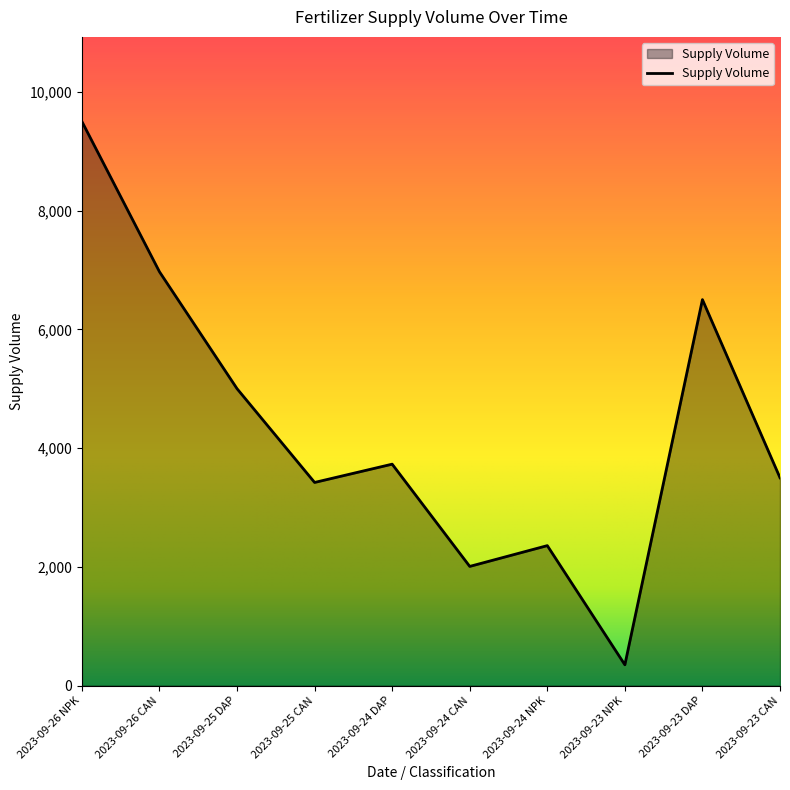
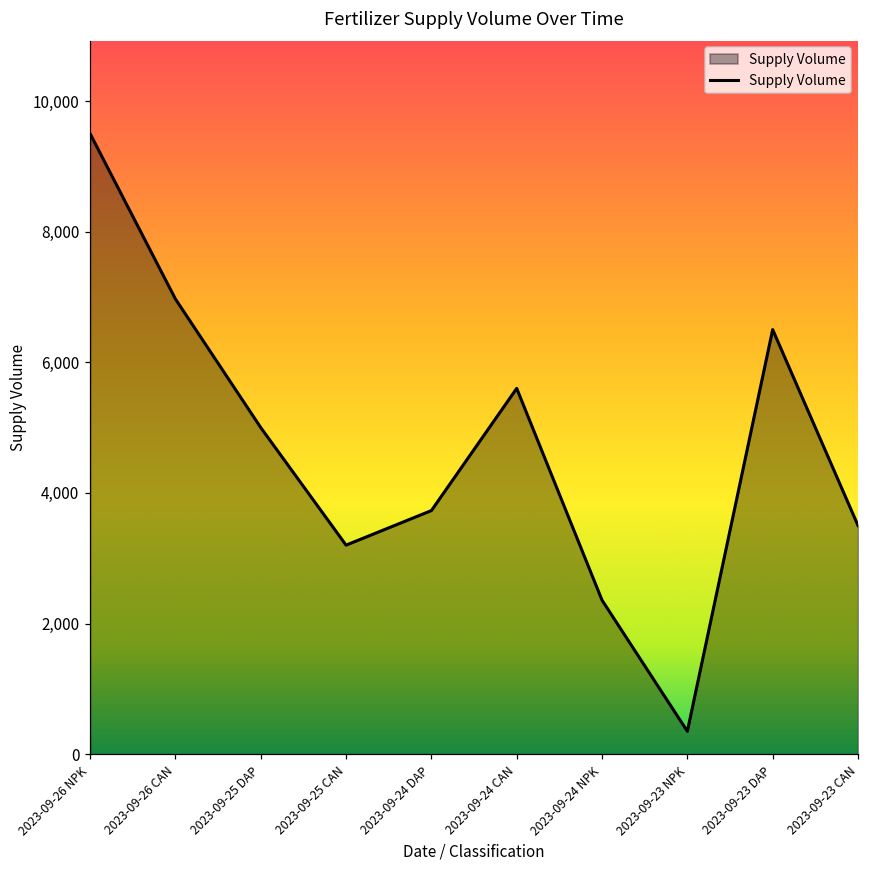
  {
    "2023-09-26 NPK": "9,500",
    "2023-09-26 CAN": "7,000",
    "2023-09-25 DAP": "5,000",
-   "2023-09-25 CAN": "3,400",
+   "2023-09-25 CAN": "3,200",
    "2023-09-24 DAP": "3,700",
-   "2023-09-24 CAN": "2,000",
+   "2023-09-24 CAN": "5,600",
    "2023-09-24 NPK": "2,400",
    "2023-09-23 NPK": "400",
    "2023-09-23 DAP": "6,500",
    "2023-09-23 CAN": "3,500"
  }
